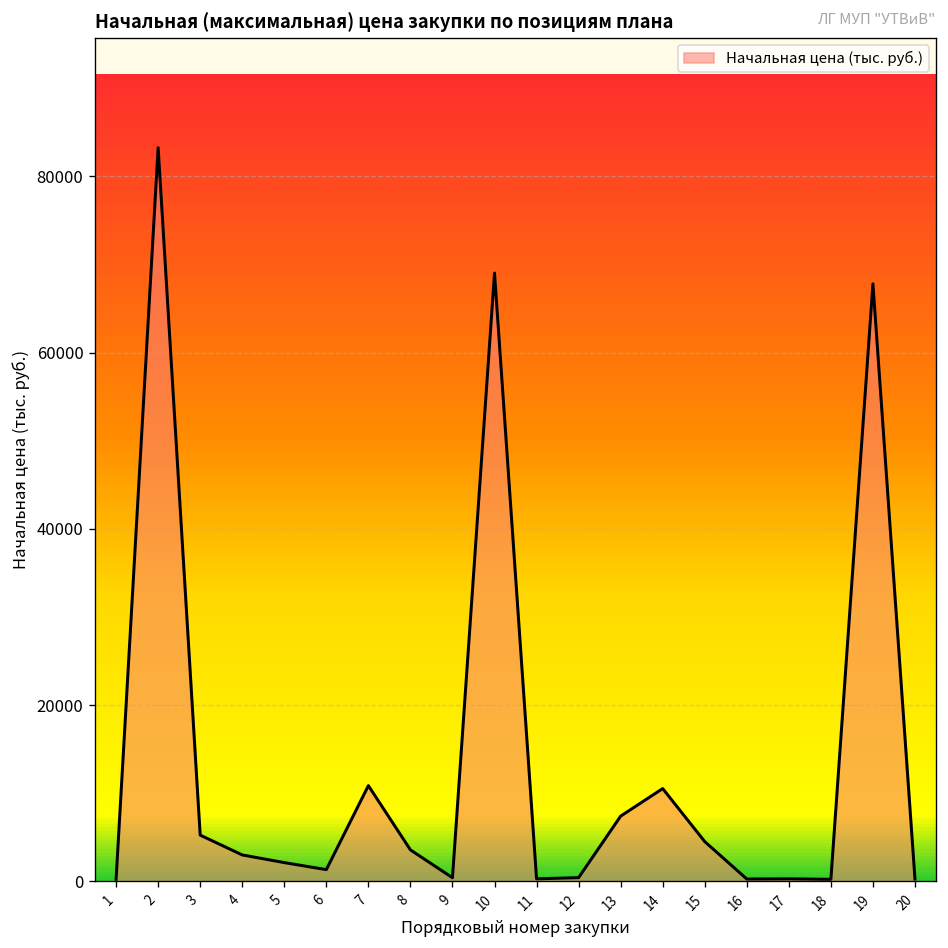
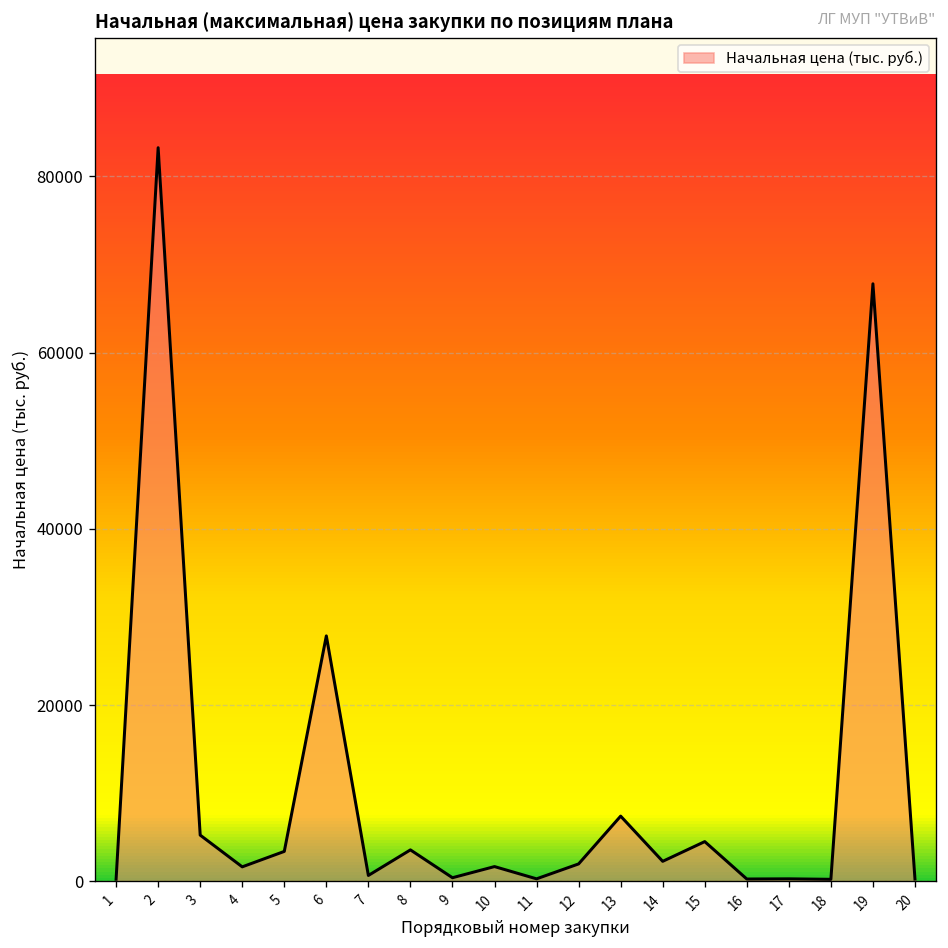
  {
    "1": 0,
    "2": 83000,
    "3": 5000,
-   "4": 3000,
-   "5": 2000,
-   "6": 1000,
-   "7": 11000,
+   "4": 2000,
+   "5": 3000,
+   "6": 28000,
+   "7": 1000,
    "8": 4000,
    "9": 0,
-   "10": 69000,
+   "10": 2000,
    "11": 0,
-   "12": 0,
+   "12": 2000,
    "13": 7000,
-   "14": 11000,
+   "14": 2000,
    "15": 5000,
    "16": 0,
    "17": 0,
    "18": 0,
    "19": 68000,
    "20": 0
  }
